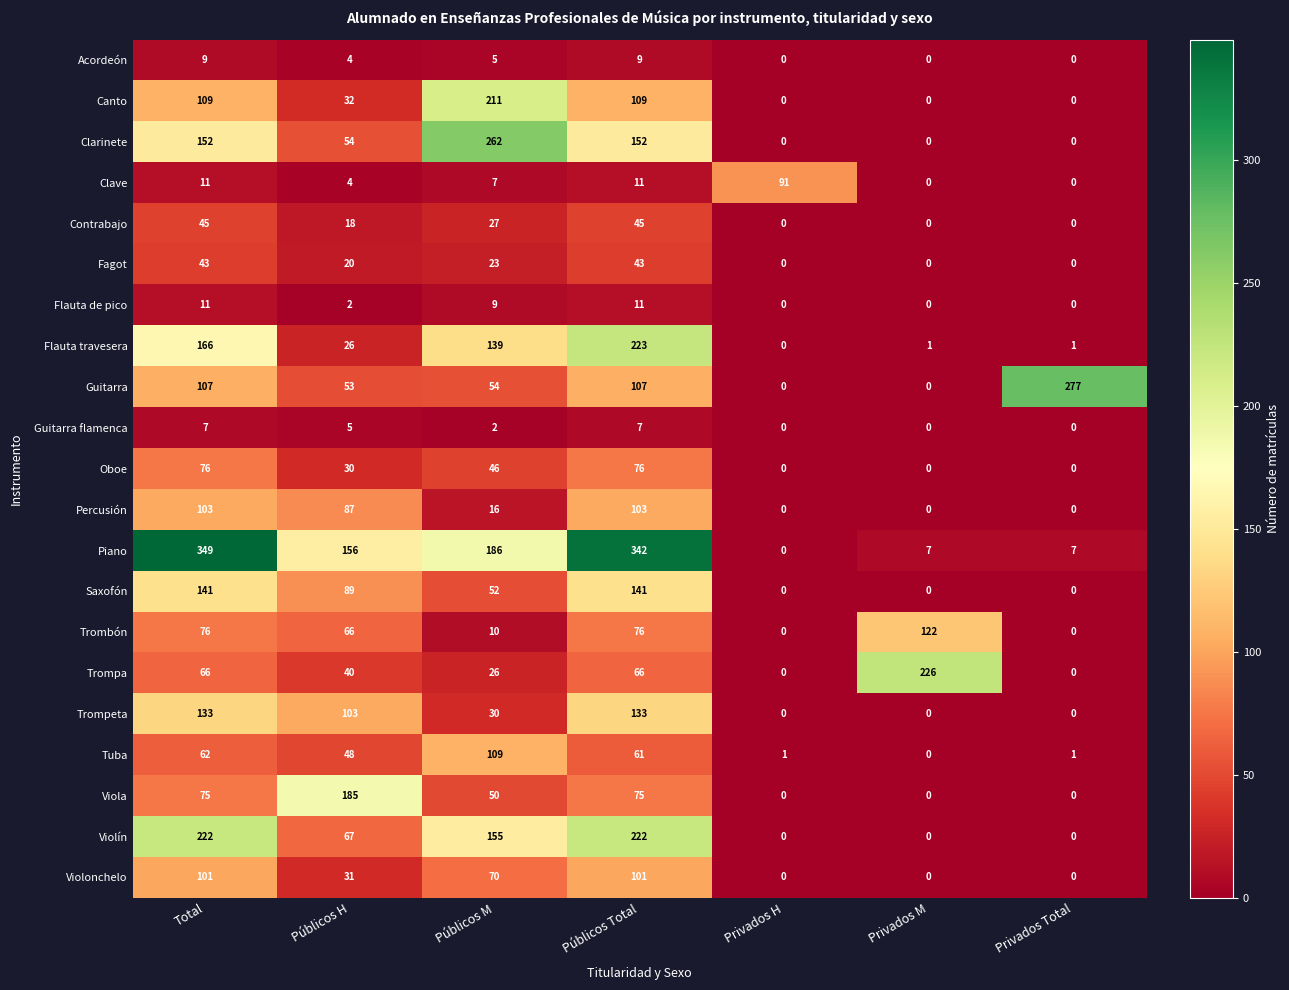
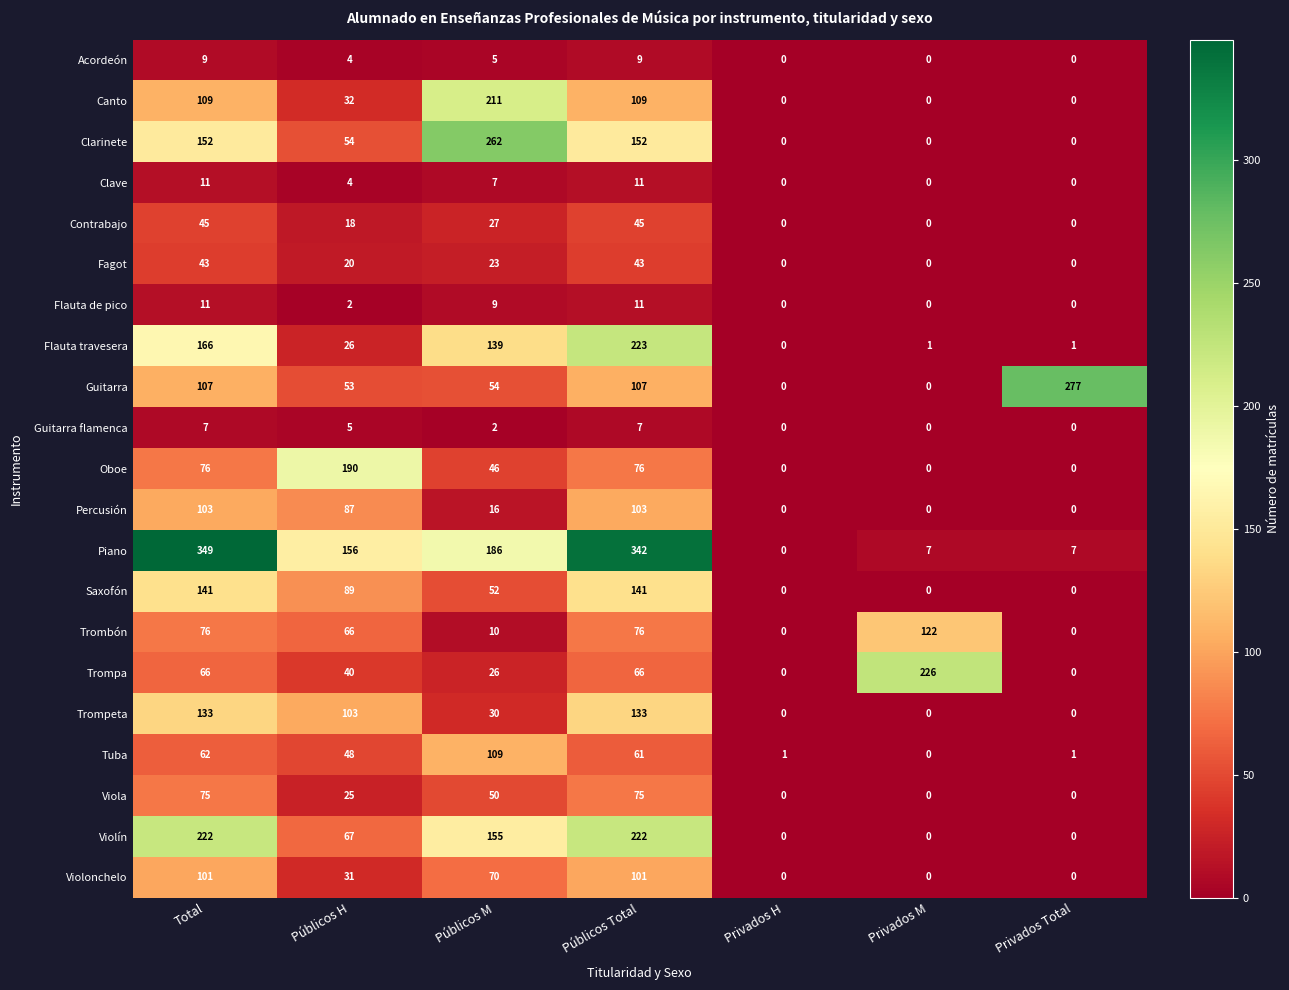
  {
    "Acordeón": {
      "Total": 9,
      "Públicos H": 4,
      "Públicos M": 5,
      "Públicos Total": 9,
      "Privados H": 0,
      "Privados M": 0,
      "Privados Total": 0
    },
    "Canto": {
      "Total": 109,
      "Públicos H": 32,
      "Públicos M": 211,
      "Públicos Total": 109,
      "Privados H": 0,
      "Privados M": 0,
      "Privados Total": 0
    },
    "Clarinete": {
      "Total": 152,
      "Públicos H": 54,
      "Públicos M": 262,
      "Públicos Total": 152,
      "Privados H": 0,
      "Privados M": 0,
      "Privados Total": 0
    },
    "Clave": {
      "Total": 11,
      "Públicos H": 4,
      "Públicos M": 7,
      "Públicos Total": 11,
-     "Privados H": 91,
+     "Privados H": 0,
      "Privados M": 0,
      "Privados Total": 0
    },
    "Contrabajo": {
      "Total": 45,
      "Públicos H": 18,
      "Públicos M": 27,
      "Públicos Total": 45,
      "Privados H": 0,
      "Privados M": 0,
      "Privados Total": 0
    },
    "Fagot": {
      "Total": 43,
      "Públicos H": 20,
      "Públicos M": 23,
      "Públicos Total": 43,
      "Privados H": 0,
      "Privados M": 0,
      "Privados Total": 0
    },
    "Flauta de pico": {
      "Total": 11,
      "Públicos H": 2,
      "Públicos M": 9,
      "Públicos Total": 11,
      "Privados H": 0,
      "Privados M": 0,
      "Privados Total": 0
    },
    "Flauta travesera": {
      "Total": 166,
      "Públicos H": 26,
      "Públicos M": 139,
      "Públicos Total": 223,
      "Privados H": 0,
      "Privados M": 1,
      "Privados Total": 1
    },
    "Guitarra": {
      "Total": 107,
      "Públicos H": 53,
      "Públicos M": 54,
      "Públicos Total": 107,
      "Privados H": 0,
      "Privados M": 0,
      "Privados Total": 277
    },
    "Guitarra flamenca": {
      "Total": 7,
      "Públicos H": 5,
      "Públicos M": 2,
      "Públicos Total": 7,
      "Privados H": 0,
      "Privados M": 0,
      "Privados Total": 0
    },
    "Oboe": {
      "Total": 76,
-     "Públicos H": 30,
+     "Públicos H": 190,
      "Públicos M": 46,
      "Públicos Total": 76,
      "Privados H": 0,
      "Privados M": 0,
      "Privados Total": 0
    },
    "Percusión": {
      "Total": 103,
      "Públicos H": 87,
      "Públicos M": 16,
      "Públicos Total": 103,
      "Privados H": 0,
      "Privados M": 0,
      "Privados Total": 0
    },
    "Piano": {
      "Total": 349,
      "Públicos H": 156,
      "Públicos M": 186,
      "Públicos Total": 342,
      "Privados H": 0,
      "Privados M": 7,
      "Privados Total": 7
    },
    "Saxofón": {
      "Total": 141,
      "Públicos H": 89,
      "Públicos M": 52,
      "Públicos Total": 141,
      "Privados H": 0,
      "Privados M": 0,
      "Privados Total": 0
    },
    "Trombón": {
      "Total": 76,
      "Públicos H": 66,
      "Públicos M": 10,
      "Públicos Total": 76,
      "Privados H": 0,
      "Privados M": 122,
      "Privados Total": 0
    },
    "Trompa": {
      "Total": 66,
      "Públicos H": 40,
      "Públicos M": 26,
      "Públicos Total": 66,
      "Privados H": 0,
      "Privados M": 226,
      "Privados Total": 0
    },
    "Trompeta": {
      "Total": 133,
      "Públicos H": 103,
      "Públicos M": 30,
      "Públicos Total": 133,
      "Privados H": 0,
      "Privados M": 0,
      "Privados Total": 0
    },
    "Tuba": {
      "Total": 62,
      "Públicos H": 48,
      "Públicos M": 109,
      "Públicos Total": 61,
      "Privados H": 1,
      "Privados M": 0,
      "Privados Total": 1
    },
    "Viola": {
      "Total": 75,
-     "Públicos H": 185,
+     "Públicos H": 25,
      "Públicos M": 50,
      "Públicos Total": 75,
      "Privados H": 0,
      "Privados M": 0,
      "Privados Total": 0
    },
    "Violín": {
      "Total": 222,
      "Públicos H": 67,
      "Públicos M": 155,
      "Públicos Total": 222,
      "Privados H": 0,
      "Privados M": 0,
      "Privados Total": 0
    },
    "Violonchelo": {
      "Total": 101,
      "Públicos H": 31,
      "Públicos M": 70,
      "Públicos Total": 101,
      "Privados H": 0,
      "Privados M": 0,
      "Privados Total": 0
    }
  }
